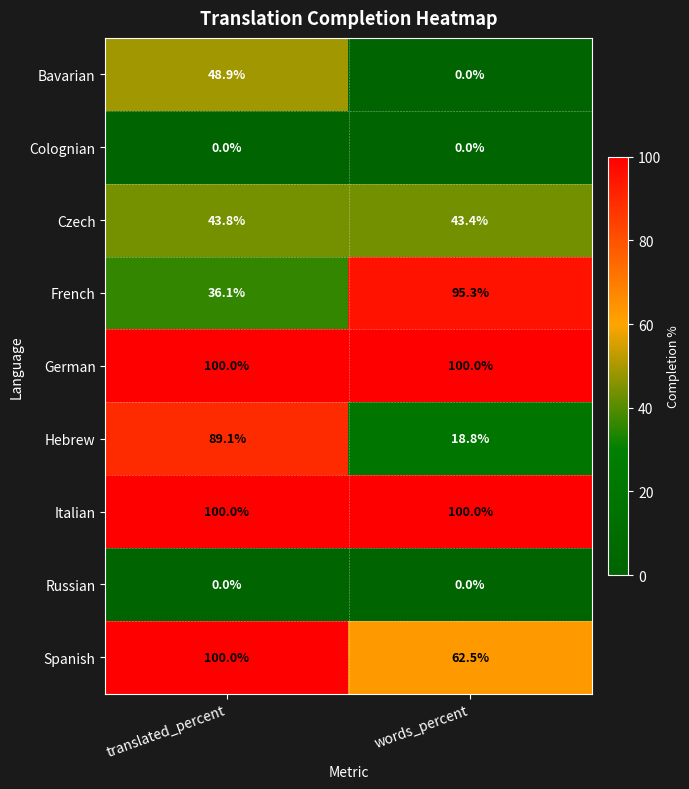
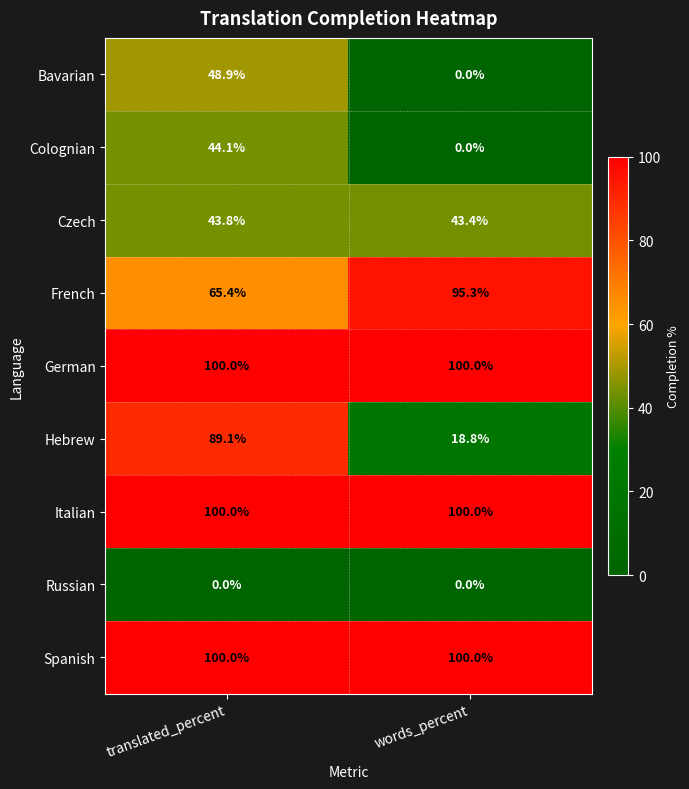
  {
    "Bavarian": {
      "translated_percent": "48.9%",
      "words_percent": "0.0%"
    },
    "Colognian": {
-     "translated_percent": "0.0%",
+     "translated_percent": "44.1%",
      "words_percent": "0.0%"
    },
    "Czech": {
      "translated_percent": "43.8%",
      "words_percent": "43.4%"
    },
    "French": {
-     "translated_percent": "36.1%",
+     "translated_percent": "65.4%",
      "words_percent": "95.3%"
    },
    "German": {
      "translated_percent": "100.0%",
      "words_percent": "100.0%"
    },
    "Hebrew": {
      "translated_percent": "89.1%",
      "words_percent": "18.8%"
    },
    "Italian": {
      "translated_percent": "100.0%",
      "words_percent": "100.0%"
    },
    "Russian": {
      "translated_percent": "0.0%",
      "words_percent": "0.0%"
    },
    "Spanish": {
      "translated_percent": "100.0%",
-     "words_percent": "62.5%"
+     "words_percent": "100.0%"
    }
  }
